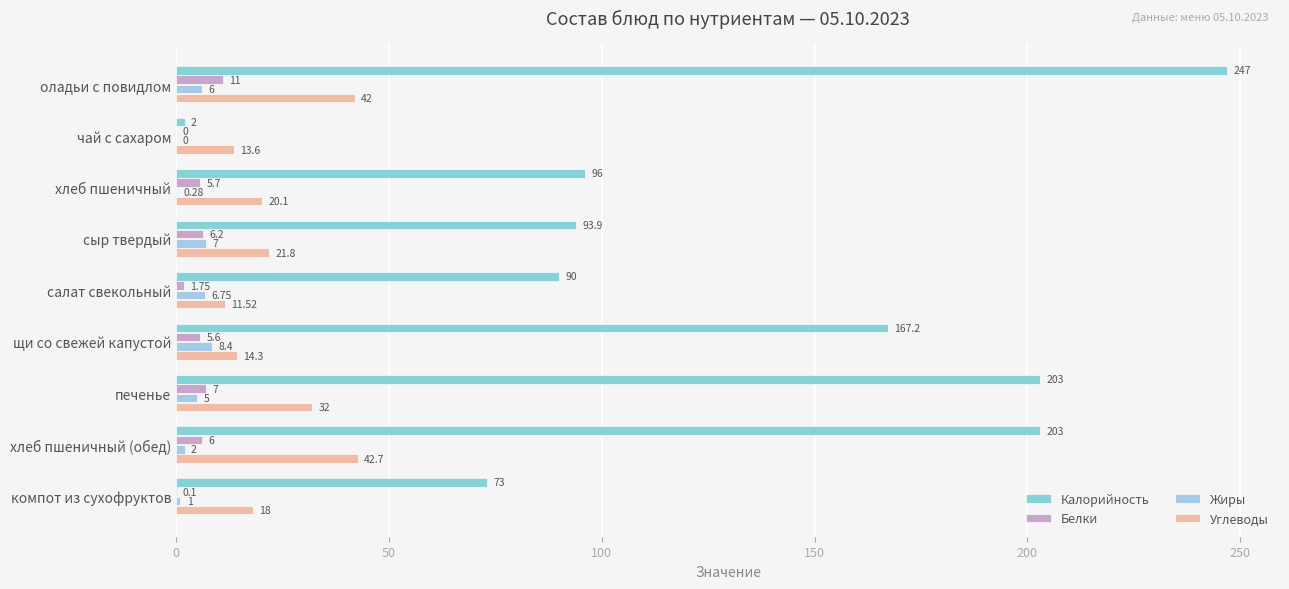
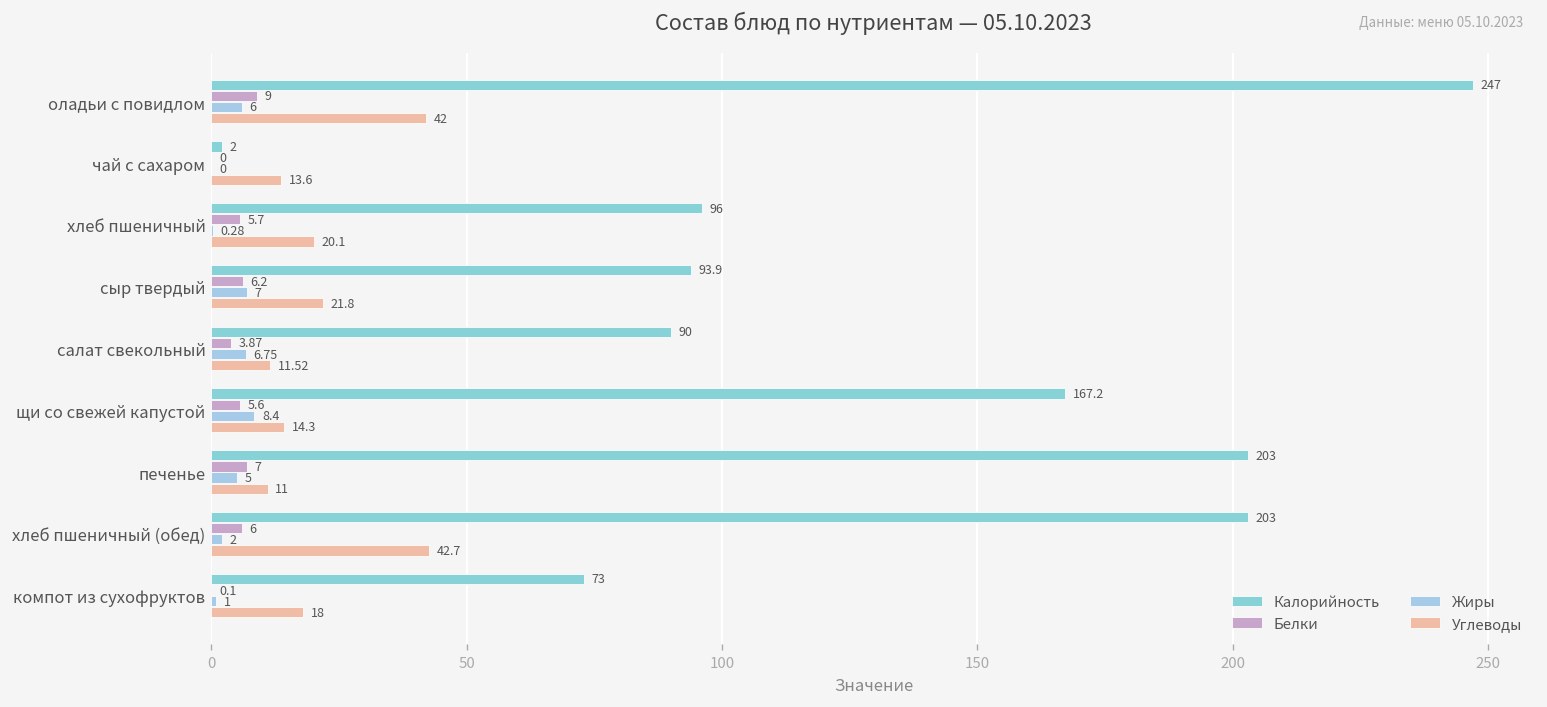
  {
    "Белки": {
-     "оладьи с повидлом": 11,
+     "оладьи с повидлом": 9,
      "чай с сахаром": 0,
      "хлеб пшеничный": 5.7,
      "сыр твердый": 6.2,
-     "салат свекольный": 1.75,
+     "салат свекольный": 3.87,
      "щи со свежей капустой": 5.6,
      "печенье": 7,
      "хлеб пшеничный (обед)": 6,
      "компот из сухофруктов": 0.1
    },
    "Углеводы": {
      "оладьи с повидлом": 42,
      "чай с сахаром": 13.6,
      "хлеб пшеничный": 20.1,
      "сыр твердый": 21.8,
      "салат свекольный": 11.52,
      "щи со свежей капустой": 14.3,
-     "печенье": 32,
+     "печенье": 11,
      "хлеб пшеничный (обед)": 42.7,
      "компот из сухофруктов": 18
    }
  }
